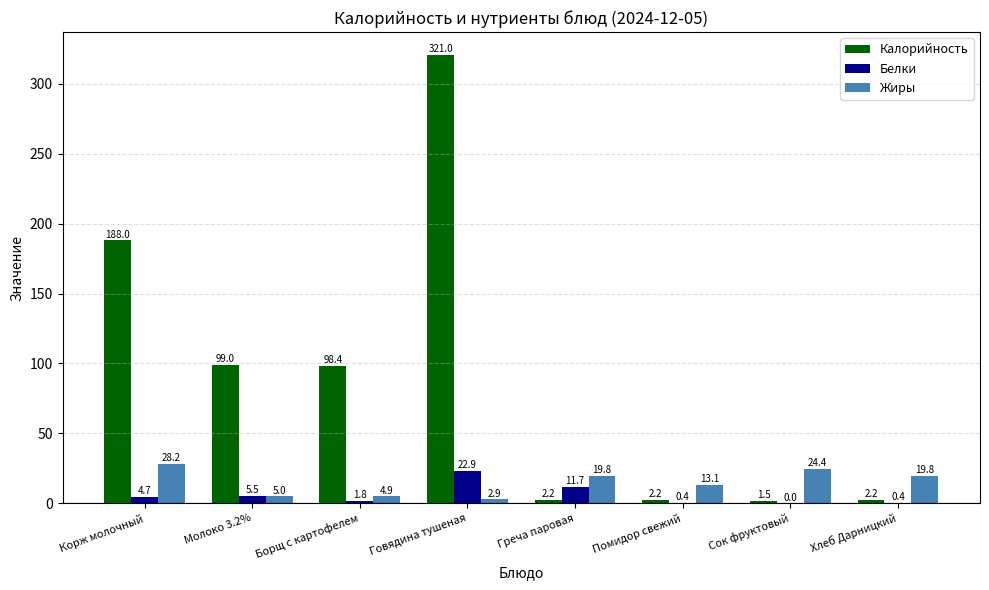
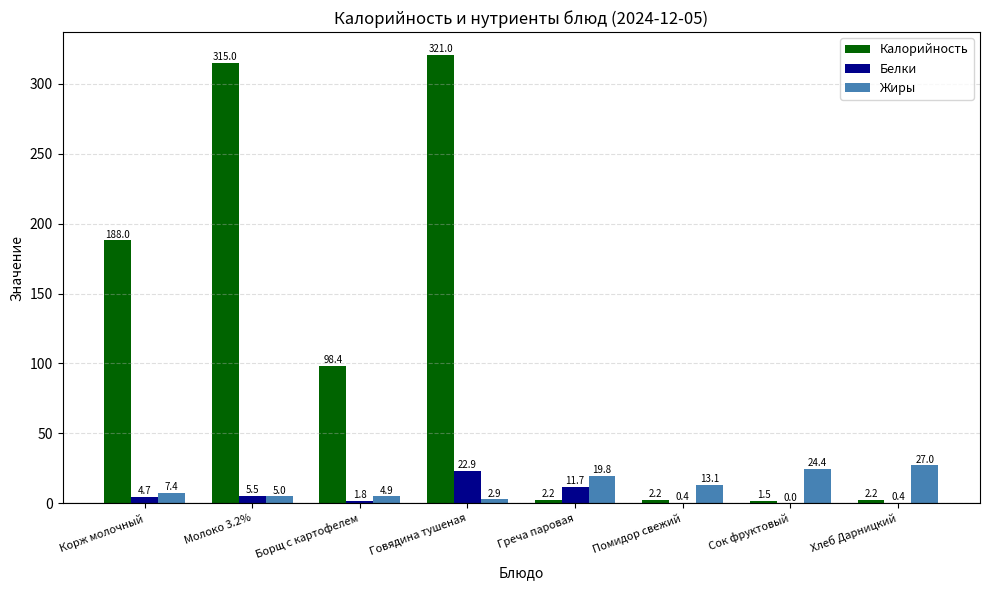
  {
    "Калорийность": {
      "Корж молочный": 188.0,
-     "Молоко 3.2%": 99.0,
+     "Молоко 3.2%": 315.0,
      "Борщ с картофелем": 98.4,
      "Говядина тушеная": 321.0,
      "Греча паровая": 2.2,
      "Помидор свежий": 2.2,
      "Сок фруктовый": 1.5,
      "Хлеб Дарницкий": 2.2
    },
    "Белки": {
      "Корж молочный": 4.7,
      "Молоко 3.2%": 5.5,
      "Борщ с картофелем": 1.8,
      "Говядина тушеная": 22.9,
      "Греча паровая": 11.7,
      "Помидор свежий": 0.4,
      "Сок фруктовый": 0.0,
      "Хлеб Дарницкий": 0.4
    },
    "Жиры": {
-     "Корж молочный": 28.2,
+     "Корж молочный": 7.4,
      "Молоко 3.2%": 5.0,
      "Борщ с картофелем": 4.9,
      "Говядина тушеная": 2.9,
      "Греча паровая": 19.8,
      "Помидор свежий": 13.1,
      "Сок фруктовый": 24.4,
-     "Хлеб Дарницкий": 19.8
+     "Хлеб Дарницкий": 27.0
    }
  }
